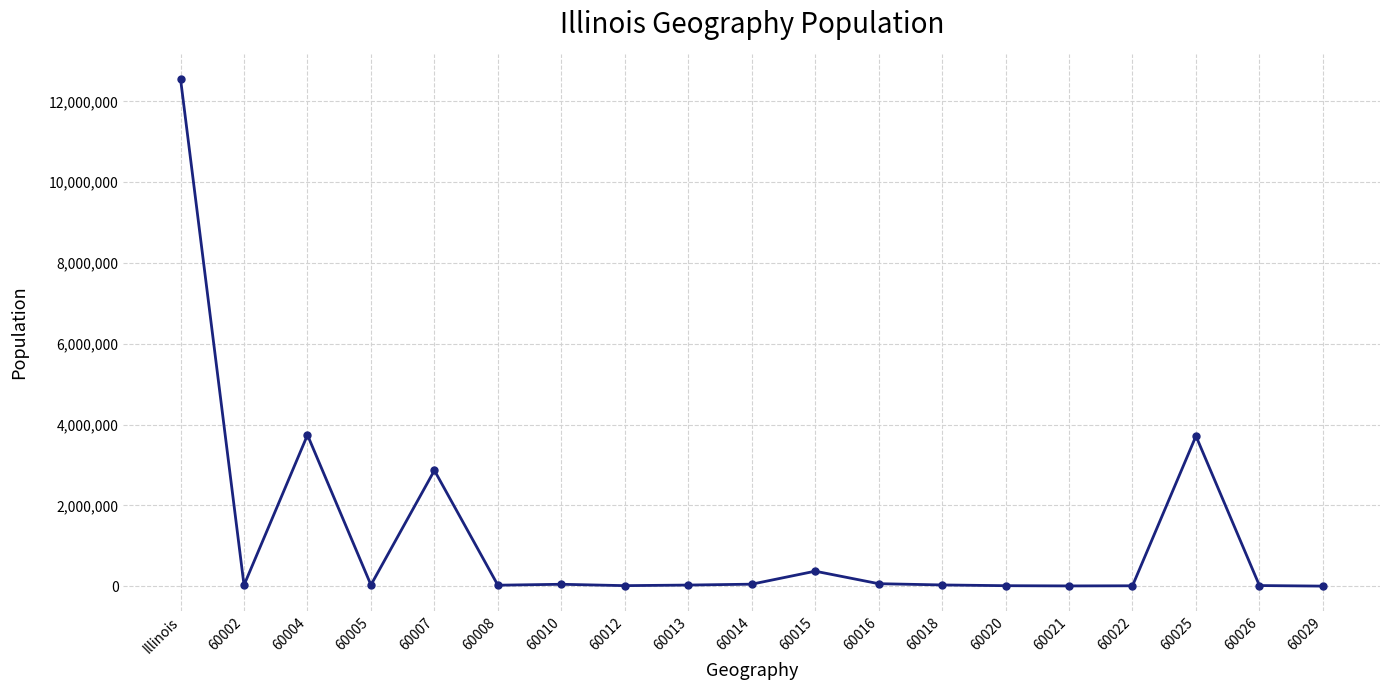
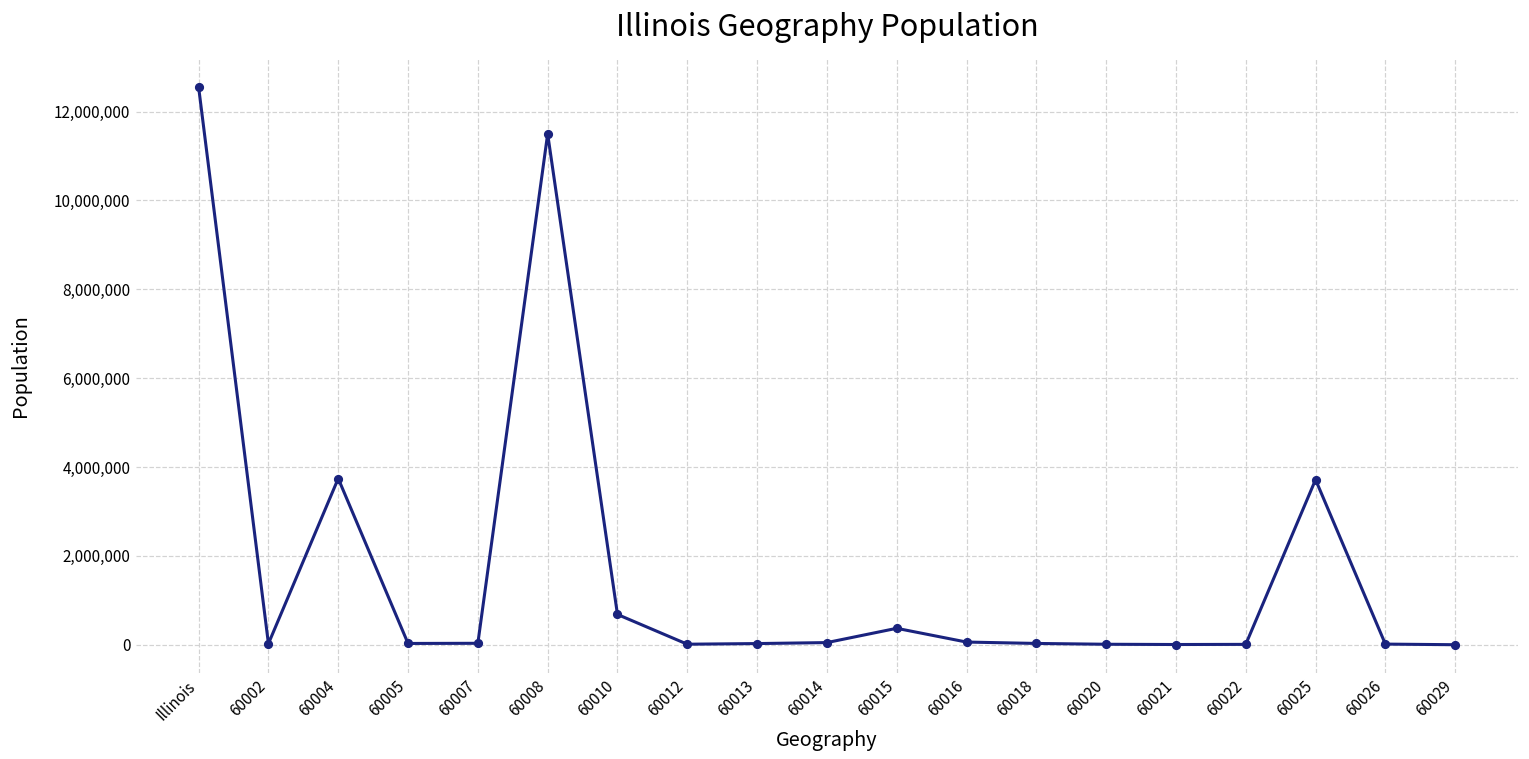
  {
    "Illinois": "12,500,000",
    "60002": "0",
    "60004": "3,700,000",
    "60005": "0",
-   "60007": "2,900,000",
-   "60008": "0",
-   "60010": "0",
+   "60007": "0",
+   "60008": "11,500,000",
+   "60010": "700,000",
    "60012": "0",
    "60013": "0",
    "60014": "0",
    "60015": "400,000",
    "60016": "100,000",
    "60018": "0",
    "60020": "0",
    "60021": "0",
    "60022": "0",
    "60025": "3,700,000",
    "60026": "0",
    "60029": "0"
  }
